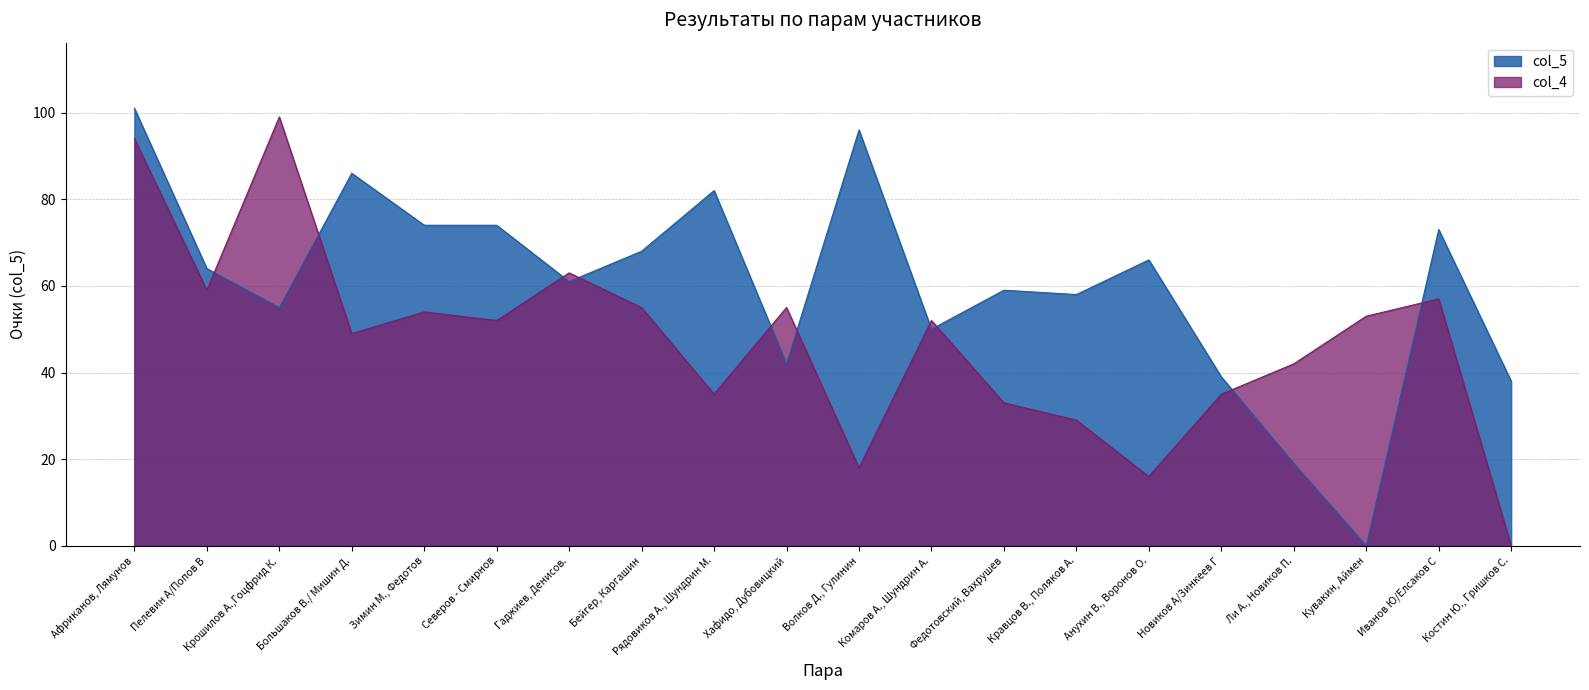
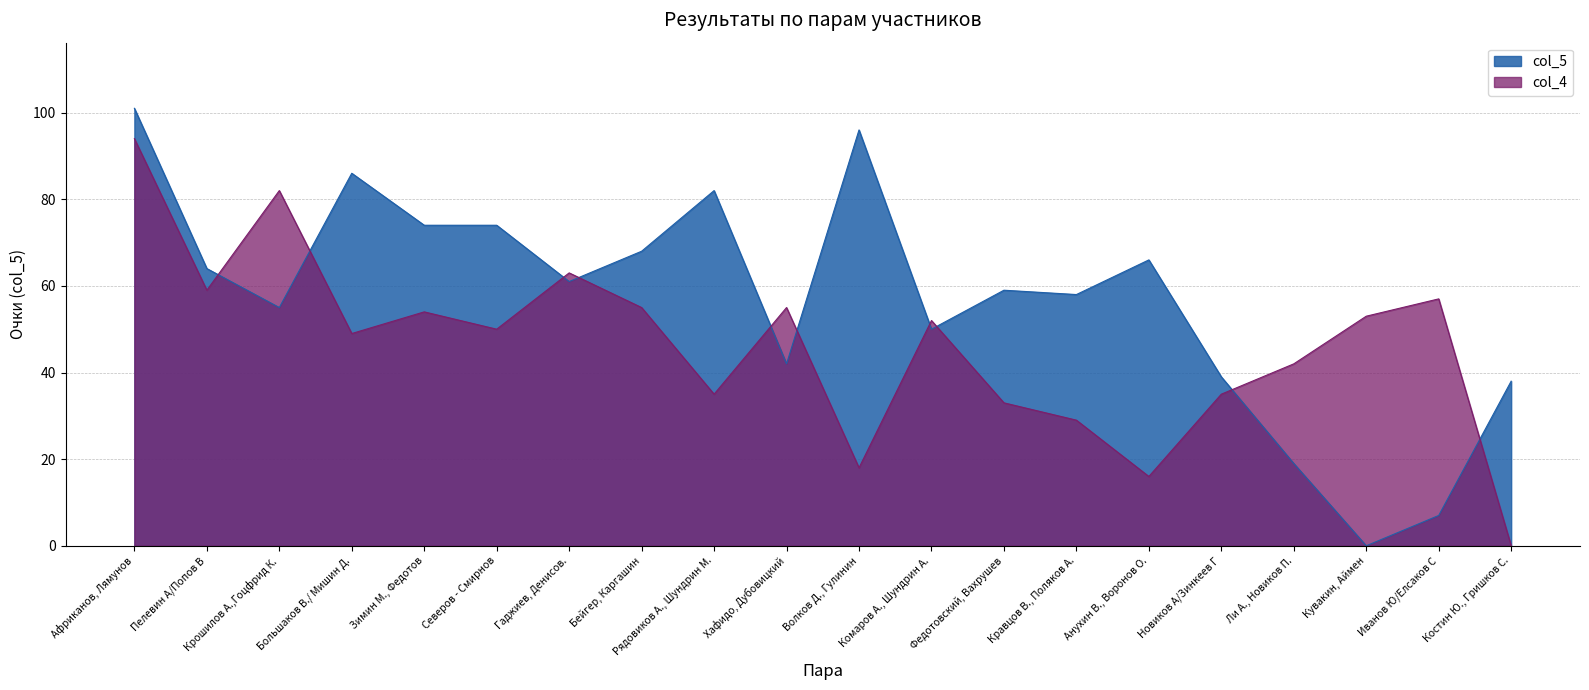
  {
    "col_5": {
      "Африканов, Лямунов": 101,
      "Пелевин А/Попов В": 64,
      "Крошилов А.,Гоцфрид К.": 55,
      "Большаков В./ Мишин Д.": 86,
      "Зимин М., Федотов": 74,
      "Северов - Смирнов": 74,
      "Гаджиев, Денисов.": 61,
      "Бейгер, Каргашин": 68,
      "Рядовиков А., Шундрин М.": 82,
      "Хафидо, Дубовицкий": 42,
      "Волков Д., Гулинин": 96,
      "Комаров А., Шундрин А.": 50,
      "Федотовский, Вахрушев": 59,
      "Кравцов В., Поляков А.": 58,
      "Анухин В., Воронов О.": 66,
      "Новиков А/Зинкеев Г": 39,
      "Ли А., Новиков П.": 19,
      "Кувакин, Аймен": 0,
-     "Иванов Ю/Елсаков С": 73,
+     "Иванов Ю/Елсаков С": 7,
      "Костин Ю., Гришков С.": 38
    },
    "col_4": {
      "Африканов, Лямунов": 94,
      "Пелевин А/Попов В": 59,
-     "Крошилов А.,Гоцфрид К.": 99,
+     "Крошилов А.,Гоцфрид К.": 82,
      "Большаков В./ Мишин Д.": 49,
      "Зимин М., Федотов": 54,
-     "Северов - Смирнов": 52,
+     "Северов - Смирнов": 50,
      "Гаджиев, Денисов.": 63,
      "Бейгер, Каргашин": 55,
      "Рядовиков А., Шундрин М.": 35,
      "Хафидо, Дубовицкий": 55,
      "Волков Д., Гулинин": 18,
      "Комаров А., Шундрин А.": 52,
      "Федотовский, Вахрушев": 33,
      "Кравцов В., Поляков А.": 29,
      "Анухин В., Воронов О.": 16,
      "Новиков А/Зинкеев Г": 35,
      "Ли А., Новиков П.": 42,
      "Кувакин, Аймен": 53,
      "Иванов Ю/Елсаков С": 57,
      "Костин Ю., Гришков С.": 0
    }
  }
